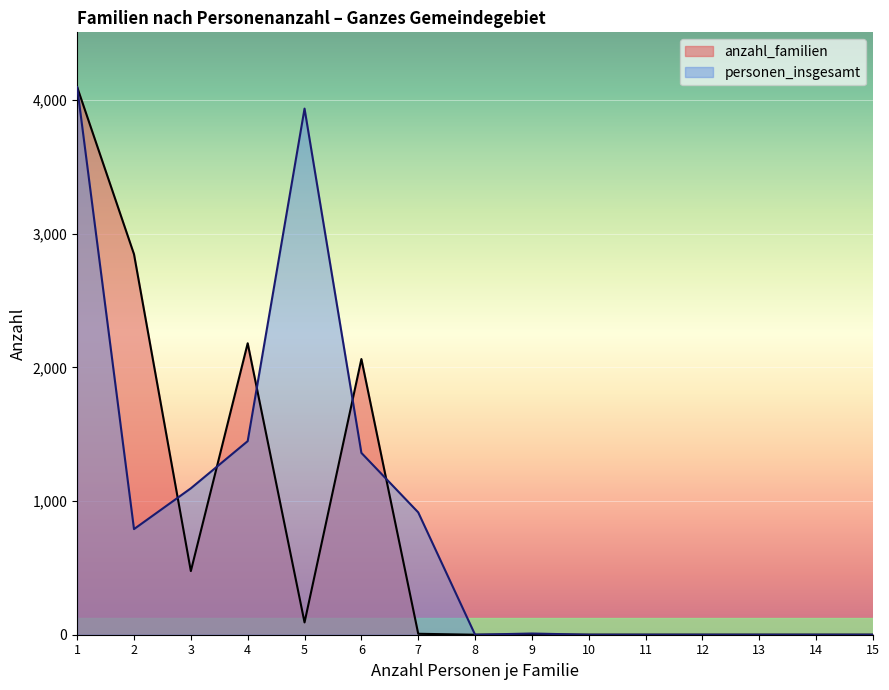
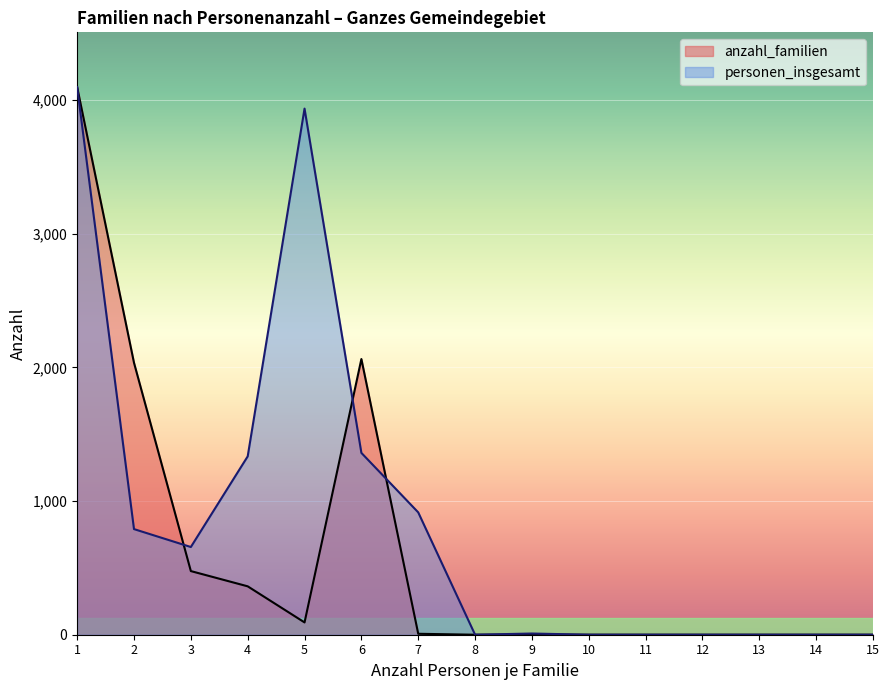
  {
    "anzahl_familien": {
-     "2": "2,850",
+     "2": "2,030",
      "3": "480",
-     "4": "2,180",
+     "4": "360",
      "6": "2,060"
    },
    "personen_insgesamt": {
      "2": "790",
-     "3": "1,100",
-     "4": "1,450",
+     "3": "660",
+     "4": "1,330",
      "5": "3,940",
      "6": "1,360",
      "7": "920"
    }
  }
